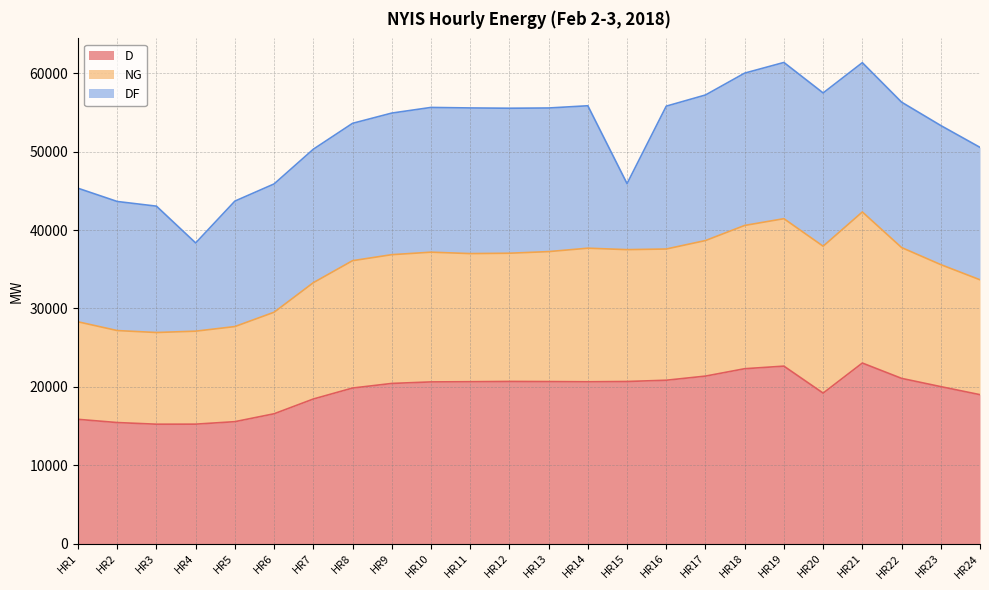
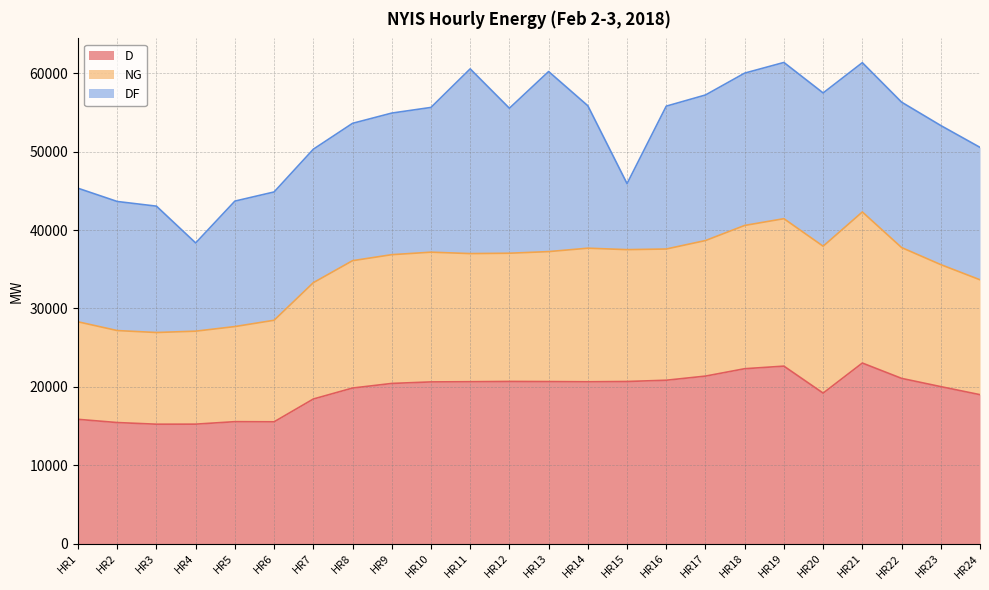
  {
    "D": {
      "HR1": 16000,
      "HR2": 15000,
      "HR3": 15000,
      "HR4": 15000,
      "HR5": 16000,
-     "HR6": 17000,
+     "HR6": 16000,
      "HR7": 18000,
      "HR8": 20000,
      "HR9": 20000,
      "HR10": 21000,
      "HR11": 21000,
      "HR12": 21000,
      "HR13": 21000,
      "HR14": 21000,
      "HR15": 21000,
      "HR16": 21000,
      "HR17": 21000,
      "HR18": 22000,
      "HR19": 23000,
      "HR20": 19000,
      "HR21": 23000,
      "HR22": 21000,
      "HR23": 20000,
      "HR24": 19000
    },
    "NG": {
      "HR1": 12000,
      "HR2": 12000,
      "HR3": 12000,
      "HR4": 12000,
      "HR5": 12000,
      "HR6": 13000,
      "HR7": 15000,
      "HR8": 16000,
      "HR9": 16000,
      "HR10": 17000,
      "HR11": 16000,
      "HR12": 16000,
      "HR13": 17000,
      "HR14": 17000,
      "HR15": 17000,
      "HR16": 17000,
      "HR17": 17000,
      "HR18": 18000,
      "HR19": 19000,
      "HR20": 19000,
      "HR21": 19000,
      "HR22": 17000,
      "HR23": 16000,
      "HR24": 15000
    },
    "DF": {
      "HR1": 17000,
      "HR2": 16000,
      "HR3": 16000,
      "HR4": 11000,
      "HR5": 16000,
      "HR6": 16000,
      "HR7": 17000,
      "HR8": 18000,
      "HR9": 18000,
      "HR10": 18000,
-     "HR11": 19000,
+     "HR11": 24000,
      "HR12": 19000,
-     "HR13": 18000,
+     "HR13": 23000,
      "HR14": 18000,
      "HR15": 8000,
      "HR16": 18000,
      "HR17": 19000,
      "HR18": 19000,
      "HR19": 20000,
      "HR20": 20000,
      "HR21": 19000,
      "HR22": 19000,
      "HR23": 18000,
      "HR24": 17000
    }
  }
